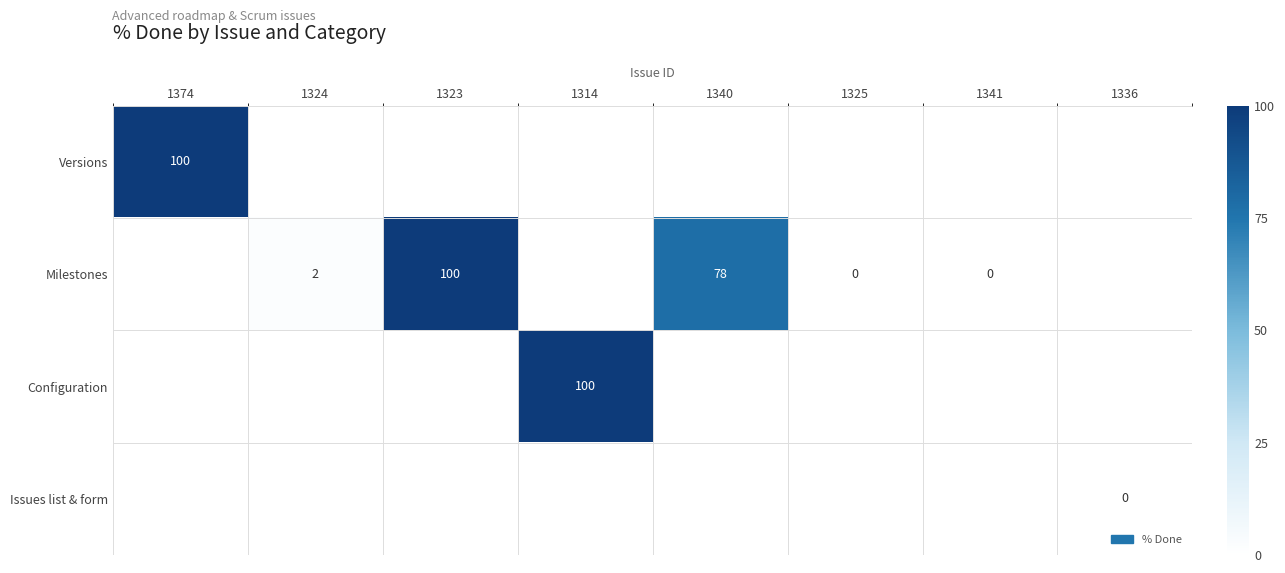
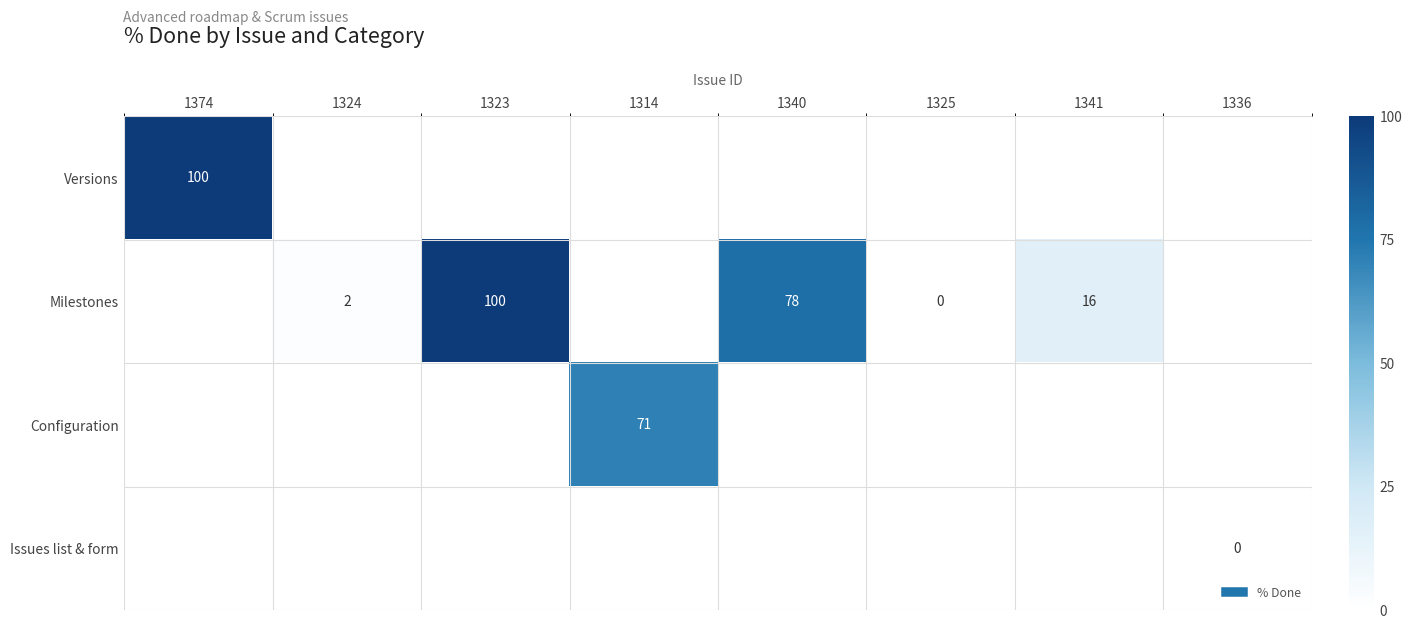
  {
    "Versions": {
      "1374": 100
    },
    "Milestones": {
      "1324": 2,
      "1323": 100,
      "1340": 78,
      "1325": 0,
-     "1341": 0
+     "1341": 16
    },
    "Configuration": {
-     "1314": 100
+     "1314": 71
    },
    "Issues list & form": {
      "1336": 0
    }
  }
